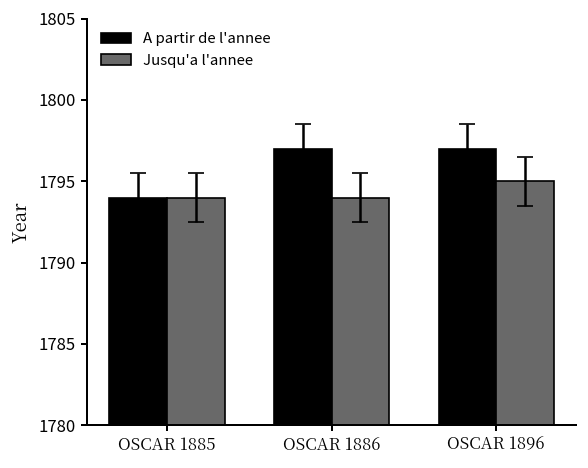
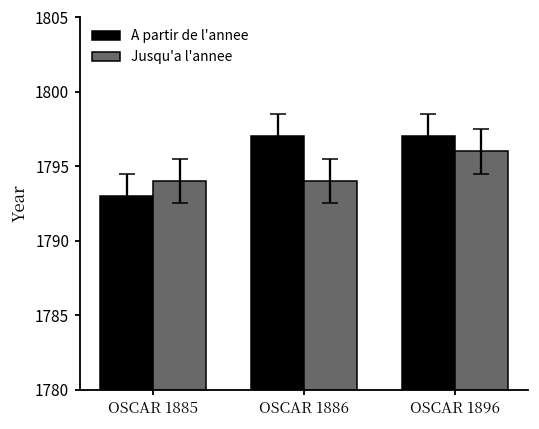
  {
    "A partir de l'annee": {
-     "OSCAR 1885": 1794,
+     "OSCAR 1885": 1793,
      "OSCAR 1886": 1797,
      "OSCAR 1896": 1797
    },
    "Jusqu'a l'annee": {
      "OSCAR 1885": 1794,
      "OSCAR 1886": 1794,
-     "OSCAR 1896": 1795
+     "OSCAR 1896": 1796
    }
  }
